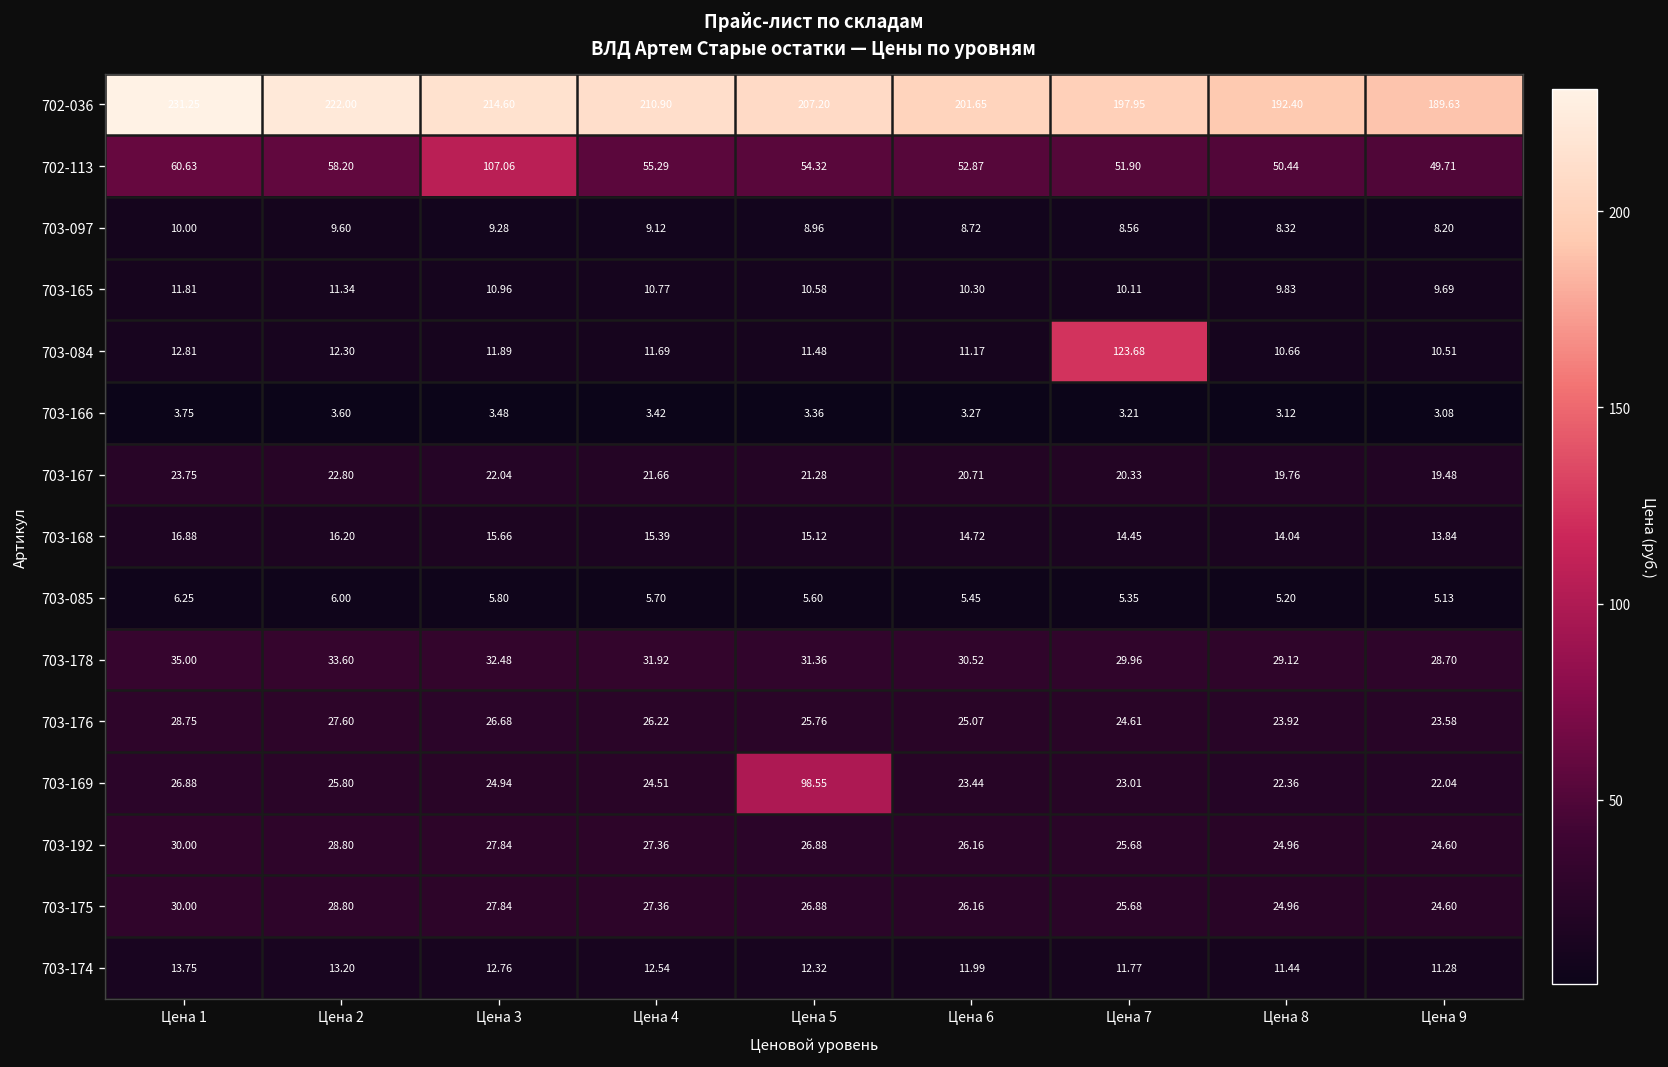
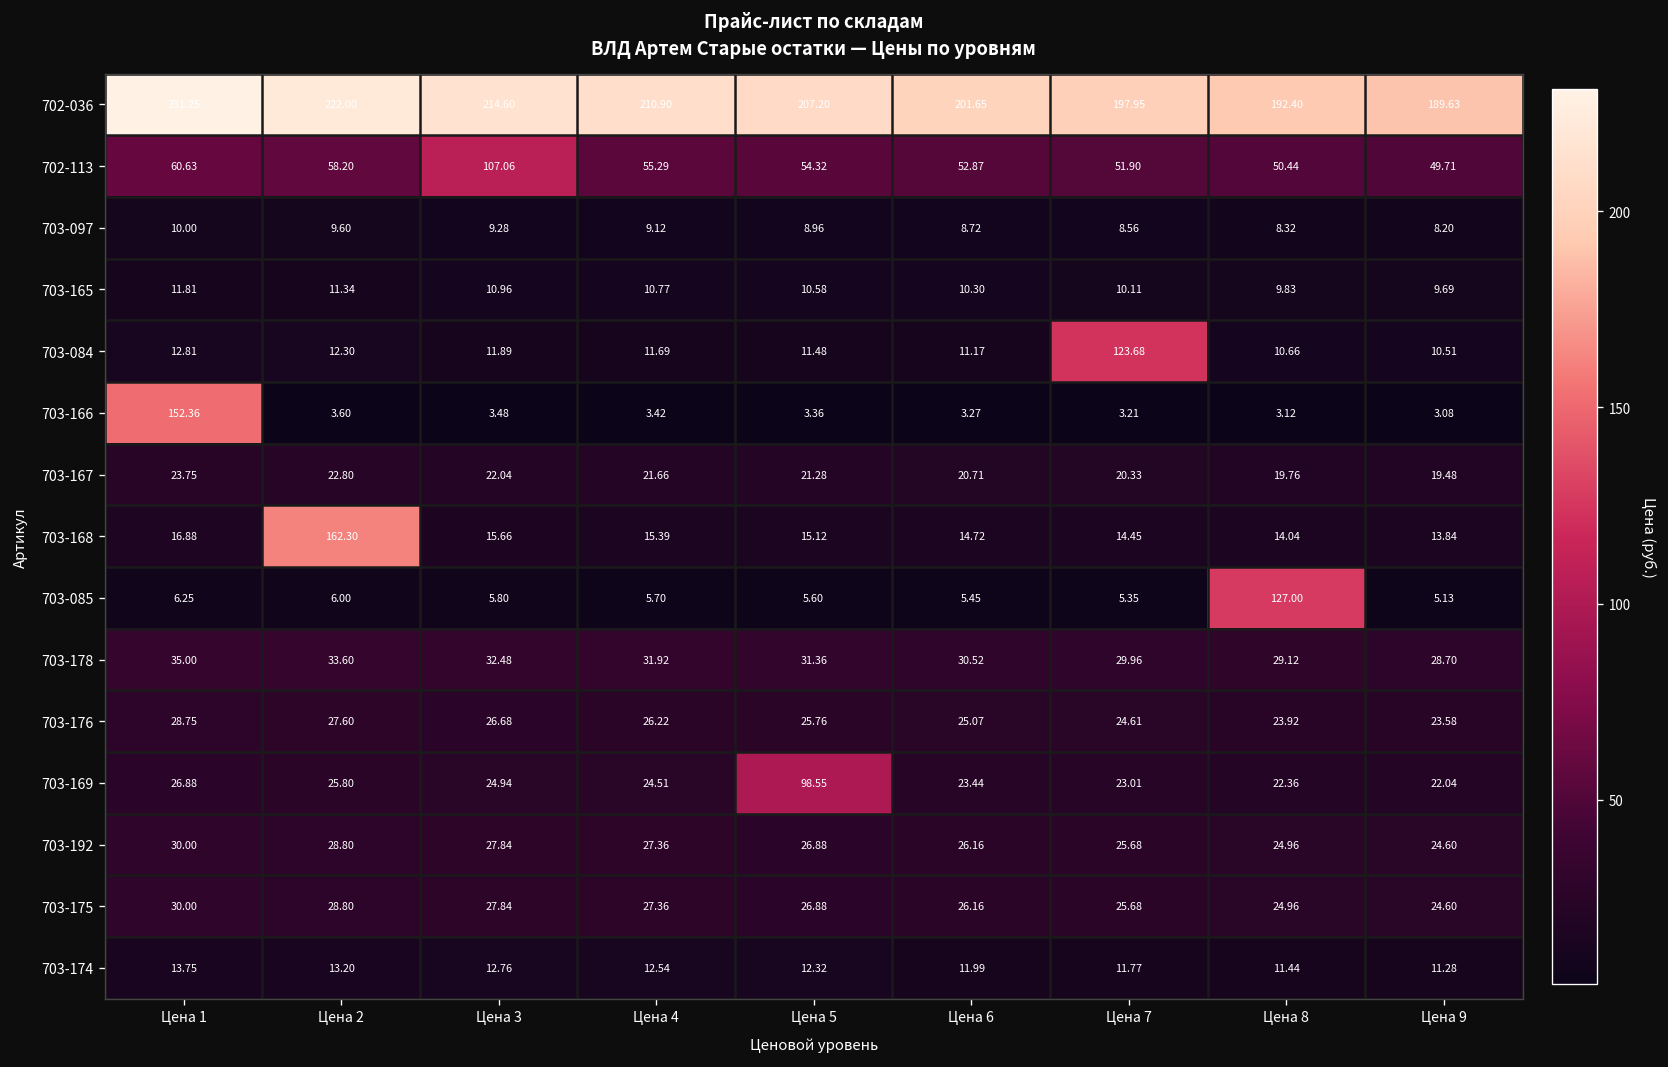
  {
    "702-036": {
      "Цена 3": 214.60,
      "Цена 4": 210.90,
      "Цена 5": 207.20,
      "Цена 6": 201.65,
      "Цена 7": 197.95,
      "Цена 8": 192.40,
      "Цена 9": 189.63
    },
    "702-113": {
      "Цена 1": 60.63,
      "Цена 2": 58.20,
      "Цена 3": 107.06,
      "Цена 4": 55.29,
      "Цена 5": 54.32,
      "Цена 6": 52.87,
      "Цена 7": 51.90,
      "Цена 8": 50.44,
      "Цена 9": 49.71
    },
    "703-097": {
      "Цена 1": 10.00,
      "Цена 2": 9.60,
      "Цена 3": 9.28,
      "Цена 4": 9.12,
      "Цена 5": 8.96,
      "Цена 6": 8.72,
      "Цена 7": 8.56,
      "Цена 8": 8.32,
      "Цена 9": 8.20
    },
    "703-165": {
      "Цена 1": 11.81,
      "Цена 2": 11.34,
      "Цена 3": 10.96,
      "Цена 4": 10.77,
      "Цена 5": 10.58,
      "Цена 6": 10.30,
      "Цена 7": 10.11,
      "Цена 8": 9.83,
      "Цена 9": 9.69
    },
    "703-084": {
      "Цена 1": 12.81,
      "Цена 2": 12.30,
      "Цена 3": 11.89,
      "Цена 4": 11.69,
      "Цена 5": 11.48,
      "Цена 6": 11.17,
      "Цена 7": 123.68,
      "Цена 8": 10.66,
      "Цена 9": 10.51
    },
    "703-166": {
-     "Цена 1": 3.75,
+     "Цена 1": 152.36,
      "Цена 2": 3.60,
      "Цена 3": 3.48,
      "Цена 4": 3.42,
      "Цена 5": 3.36,
      "Цена 6": 3.27,
      "Цена 7": 3.21,
      "Цена 8": 3.12,
      "Цена 9": 3.08
    },
    "703-167": {
      "Цена 1": 23.75,
      "Цена 2": 22.80,
      "Цена 3": 22.04,
      "Цена 4": 21.66,
      "Цена 5": 21.28,
      "Цена 6": 20.71,
      "Цена 7": 20.33,
      "Цена 8": 19.76,
      "Цена 9": 19.48
    },
    "703-168": {
      "Цена 1": 16.88,
-     "Цена 2": 16.20,
+     "Цена 2": 162.30,
      "Цена 3": 15.66,
      "Цена 4": 15.39,
      "Цена 5": 15.12,
      "Цена 6": 14.72,
      "Цена 7": 14.45,
      "Цена 8": 14.04,
      "Цена 9": 13.84
    },
    "703-085": {
      "Цена 1": 6.25,
      "Цена 2": 6.00,
      "Цена 3": 5.80,
      "Цена 4": 5.70,
      "Цена 5": 5.60,
      "Цена 6": 5.45,
      "Цена 7": 5.35,
-     "Цена 8": 5.20,
+     "Цена 8": 127.00,
      "Цена 9": 5.13
    },
    "703-178": {
      "Цена 1": 35.00,
      "Цена 2": 33.60,
      "Цена 3": 32.48,
      "Цена 4": 31.92,
      "Цена 5": 31.36,
      "Цена 6": 30.52,
      "Цена 7": 29.96,
      "Цена 8": 29.12,
      "Цена 9": 28.70
    },
    "703-176": {
      "Цена 1": 28.75,
      "Цена 2": 27.60,
      "Цена 3": 26.68,
      "Цена 4": 26.22,
      "Цена 5": 25.76,
      "Цена 6": 25.07,
      "Цена 7": 24.61,
      "Цена 8": 23.92,
      "Цена 9": 23.58
    },
    "703-169": {
      "Цена 1": 26.88,
      "Цена 2": 25.80,
      "Цена 3": 24.94,
      "Цена 4": 24.51,
      "Цена 5": 98.55,
      "Цена 6": 23.44,
      "Цена 7": 23.01,
      "Цена 8": 22.36,
      "Цена 9": 22.04
    },
    "703-192": {
      "Цена 1": 30.00,
      "Цена 2": 28.80,
      "Цена 3": 27.84,
      "Цена 4": 27.36,
      "Цена 5": 26.88,
      "Цена 6": 26.16,
      "Цена 7": 25.68,
      "Цена 8": 24.96,
      "Цена 9": 24.60
    },
    "703-175": {
      "Цена 1": 30.00,
      "Цена 2": 28.80,
      "Цена 3": 27.84,
      "Цена 4": 27.36,
      "Цена 5": 26.88,
      "Цена 6": 26.16,
      "Цена 7": 25.68,
      "Цена 8": 24.96,
      "Цена 9": 24.60
    },
    "703-174": {
      "Цена 1": 13.75,
      "Цена 2": 13.20,
      "Цена 3": 12.76,
      "Цена 4": 12.54,
      "Цена 5": 12.32,
      "Цена 6": 11.99,
      "Цена 7": 11.77,
      "Цена 8": 11.44,
      "Цена 9": 11.28
    }
  }
